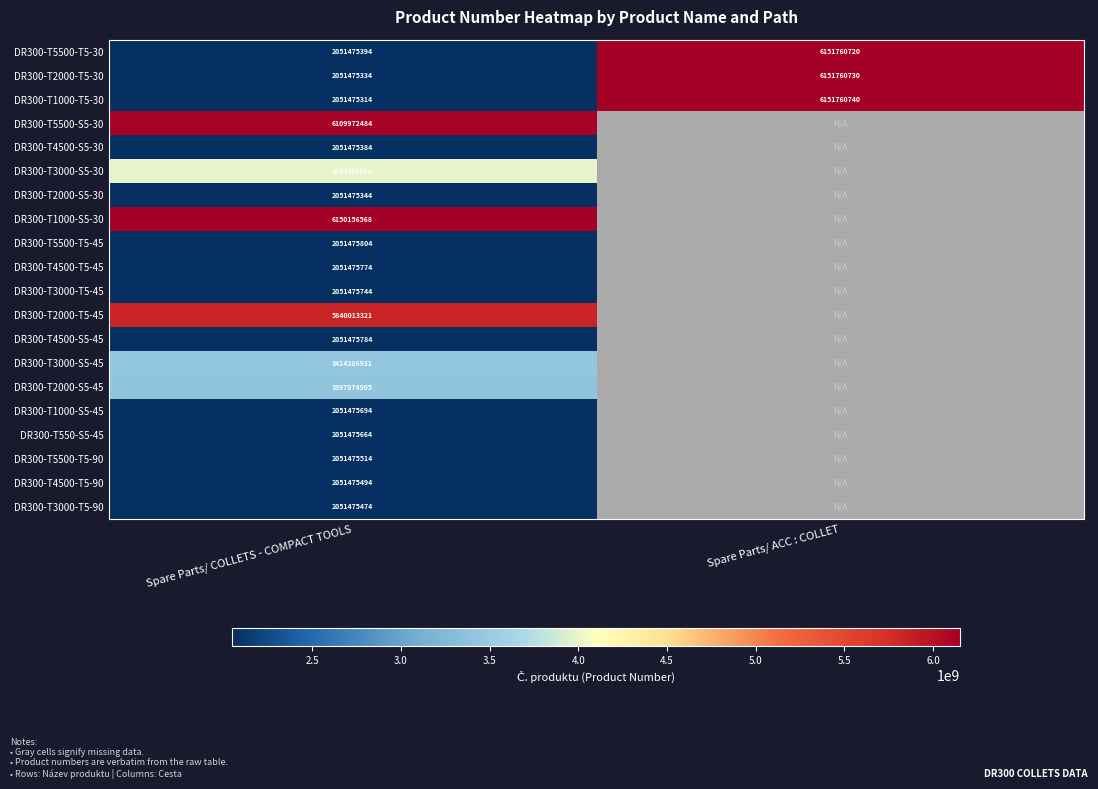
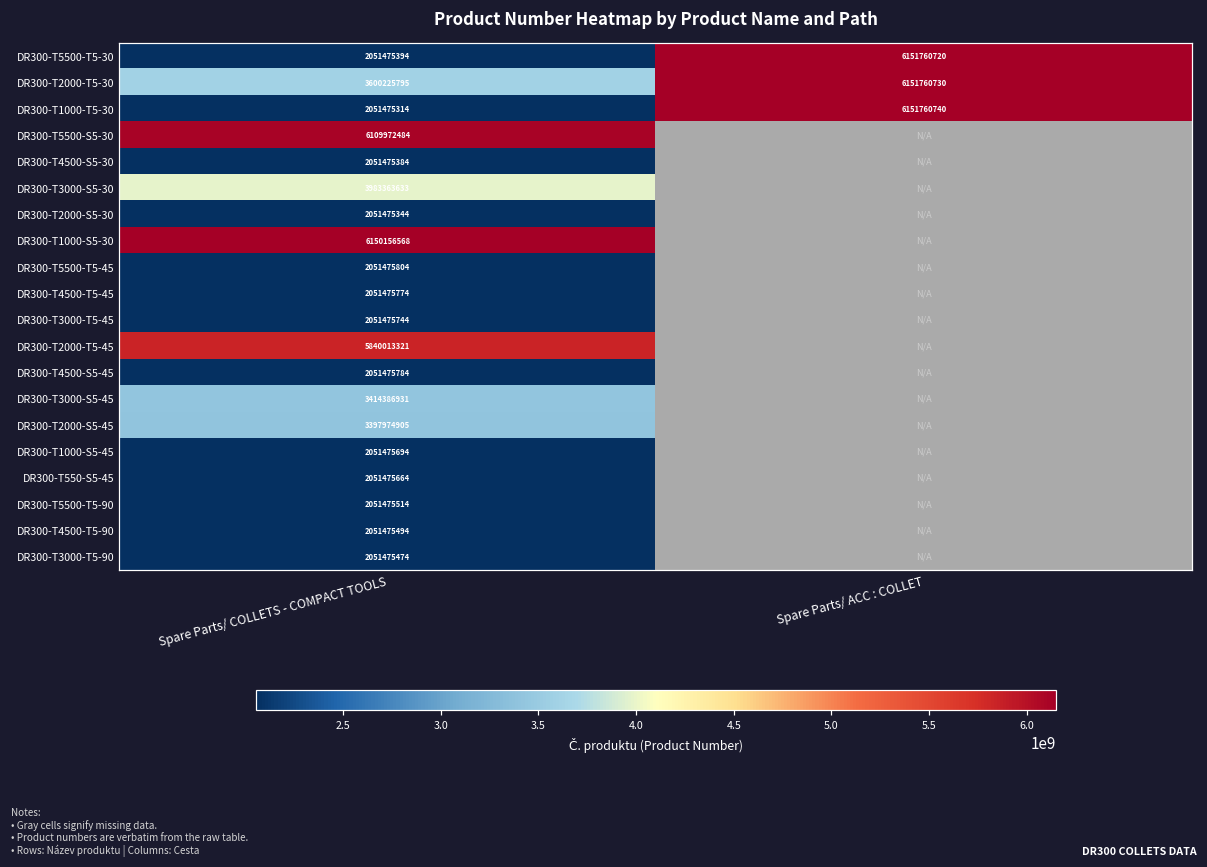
  {
    "DR300-T5500-T5-30": {
      "Spare Parts/ COLLETS - COMPACT TOOLS": 2051475394,
      "Spare Parts/ ACC : COLLET": 6151760720
    },
    "DR300-T2000-T5-30": {
-     "Spare Parts/ COLLETS - COMPACT TOOLS": 2051475334,
+     "Spare Parts/ COLLETS - COMPACT TOOLS": 3600225795,
      "Spare Parts/ ACC : COLLET": 6151760730
    },
    "DR300-T1000-T5-30": {
      "Spare Parts/ COLLETS - COMPACT TOOLS": 2051475314,
      "Spare Parts/ ACC : COLLET": 6151760740
    },
    "DR300-T5500-S5-30": {
      "Spare Parts/ COLLETS - COMPACT TOOLS": 6109972484
    },
    "DR300-T4500-S5-30": {
      "Spare Parts/ COLLETS - COMPACT TOOLS": 2051475384
    },
    "DR300-T3000-S5-30": {
      "Spare Parts/ COLLETS - COMPACT TOOLS": 3983363633
    },
    "DR300-T2000-S5-30": {
      "Spare Parts/ COLLETS - COMPACT TOOLS": 2051475344
    },
    "DR300-T1000-S5-30": {
      "Spare Parts/ COLLETS - COMPACT TOOLS": 6150156568
    },
    "DR300-T5500-T5-45": {
      "Spare Parts/ COLLETS - COMPACT TOOLS": 2051475804
    },
    "DR300-T4500-T5-45": {
      "Spare Parts/ COLLETS - COMPACT TOOLS": 2051475774
    },
    "DR300-T3000-T5-45": {
      "Spare Parts/ COLLETS - COMPACT TOOLS": 2051475744
    },
    "DR300-T2000-T5-45": {
      "Spare Parts/ COLLETS - COMPACT TOOLS": 5840013321
    },
    "DR300-T4500-S5-45": {
      "Spare Parts/ COLLETS - COMPACT TOOLS": 2051475784
    },
    "DR300-T3000-S5-45": {
      "Spare Parts/ COLLETS - COMPACT TOOLS": 3414386931
    },
    "DR300-T2000-S5-45": {
      "Spare Parts/ COLLETS - COMPACT TOOLS": 3397974905
    },
    "DR300-T1000-S5-45": {
      "Spare Parts/ COLLETS - COMPACT TOOLS": 2051475694
    },
    "DR300-T550-S5-45": {
      "Spare Parts/ COLLETS - COMPACT TOOLS": 2051475664
    },
    "DR300-T5500-T5-90": {
      "Spare Parts/ COLLETS - COMPACT TOOLS": 2051475514
    },
    "DR300-T4500-T5-90": {
      "Spare Parts/ COLLETS - COMPACT TOOLS": 2051475494
    },
    "DR300-T3000-T5-90": {
      "Spare Parts/ COLLETS - COMPACT TOOLS": 2051475474
    }
  }
